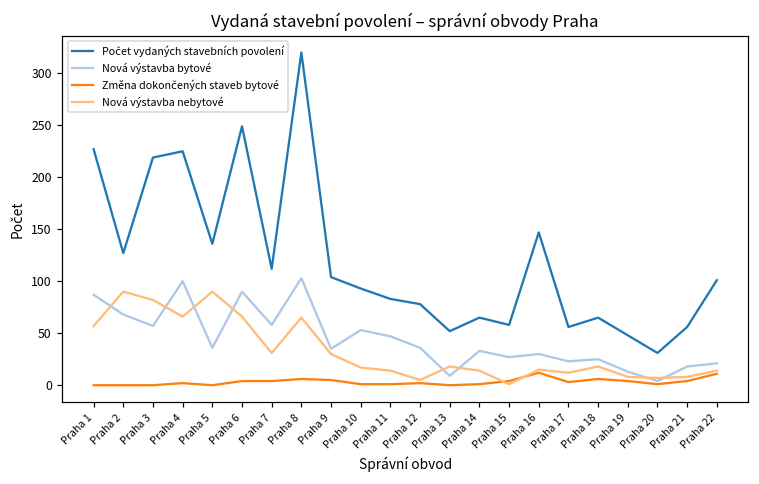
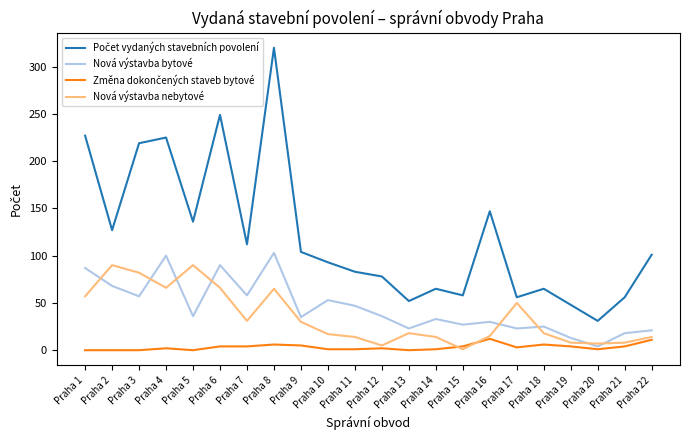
  {
    "Počet vydaných stavebních povolení": {
      "Praha 1": 230,
      "Praha 2": 130,
      "Praha 3": 220,
      "Praha 4": 230,
      "Praha 5": 140,
      "Praha 6": 250,
      "Praha 7": 110,
      "Praha 8": 320,
      "Praha 9": 100,
      "Praha 10": 90,
      "Praha 11": 80,
      "Praha 12": 80,
      "Praha 13": 50,
      "Praha 14": 70,
      "Praha 15": 60,
      "Praha 16": 150,
      "Praha 17": 60,
      "Praha 18": 70,
      "Praha 19": 50,
      "Praha 20": 30,
      "Praha 21": 60,
      "Praha 22": 100
    },
    "Nová výstavba bytové": {
      "Praha 1": 90,
      "Praha 2": 70,
      "Praha 3": 60,
      "Praha 4": 100,
      "Praha 5": 40,
      "Praha 6": 90,
      "Praha 7": 60,
      "Praha 8": 100,
      "Praha 9": 40,
      "Praha 10": 50,
      "Praha 11": 50,
      "Praha 12": 40,
-     "Praha 13": 10,
+     "Praha 13": 20,
      "Praha 14": 30,
      "Praha 15": 30,
      "Praha 16": 30,
      "Praha 17": 20,
      "Praha 18": 30,
      "Praha 19": 10,
      "Praha 20": 0,
      "Praha 21": 20,
      "Praha 22": 20
    },
    "Změna dokončených staveb bytové": {
      "Praha 1": 0,
      "Praha 2": 0,
      "Praha 3": 0,
      "Praha 4": 0,
      "Praha 5": 0,
      "Praha 6": 0,
      "Praha 7": 0,
      "Praha 8": 10,
      "Praha 9": 10,
      "Praha 10": 0,
      "Praha 11": 0,
      "Praha 12": 0,
      "Praha 13": 0,
      "Praha 14": 0,
      "Praha 15": 0,
      "Praha 16": 10,
      "Praha 17": 0,
      "Praha 18": 10,
      "Praha 19": 0,
      "Praha 20": 0,
      "Praha 21": 0,
      "Praha 22": 10
    },
    "Nová výstavba nebytové": {
      "Praha 1": 60,
      "Praha 2": 90,
      "Praha 3": 80,
      "Praha 4": 70,
      "Praha 5": 90,
      "Praha 6": 70,
      "Praha 7": 30,
      "Praha 8": 70,
      "Praha 9": 30,
      "Praha 10": 20,
      "Praha 11": 10,
      "Praha 12": 10,
      "Praha 13": 20,
      "Praha 14": 10,
      "Praha 15": 0,
      "Praha 16": 20,
-     "Praha 17": 10,
+     "Praha 17": 50,
      "Praha 18": 20,
      "Praha 19": 10,
      "Praha 20": 10,
      "Praha 21": 10,
      "Praha 22": 10
    }
  }
